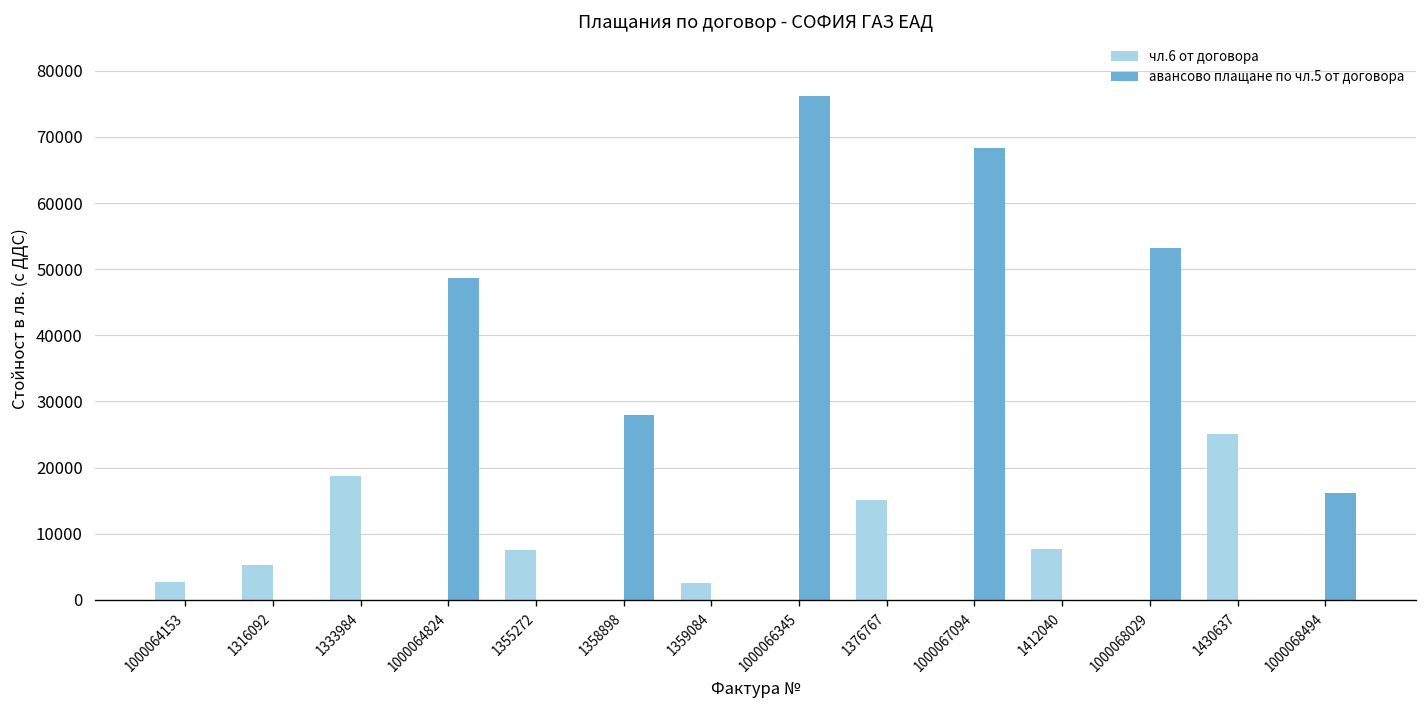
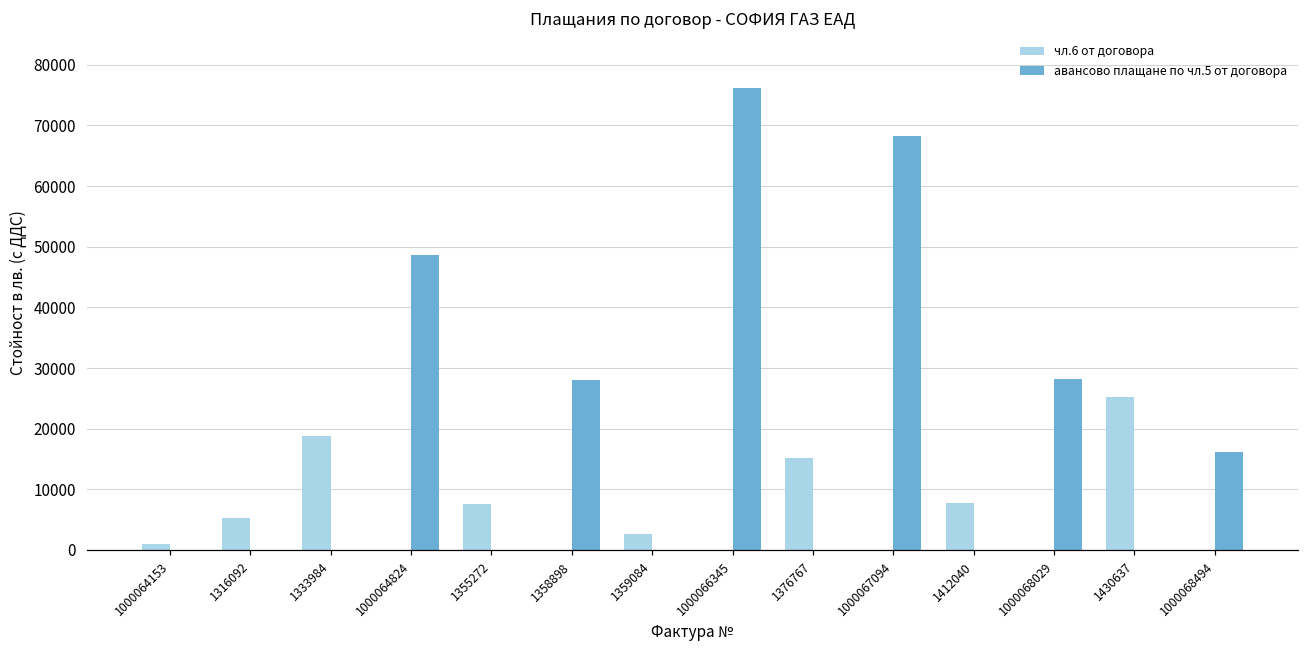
  {
    "чл.6 от договора": {
-     "1000064153": 3000,
+     "1000064153": 1000,
      "1316092": 5000,
      "1333984": 19000,
      "1000064824": 0,
      "1355272": 8000,
      "1358898": 0,
      "1359084": 3000,
      "1000066345": 0,
      "1376767": 15000,
      "1000067094": 0,
      "1412040": 8000,
      "1000068029": 0,
      "1430637": 25000,
      "1000068494": 0
    },
    "авансово плащане по чл.5 от договора": {
      "1000064153": 0,
      "1316092": 0,
      "1333984": 0,
      "1000064824": 49000,
      "1355272": 0,
      "1358898": 28000,
      "1359084": 0,
      "1000066345": 76000,
      "1376767": 0,
      "1000067094": 68000,
      "1412040": 0,
-     "1000068029": 53000,
+     "1000068029": 28000,
      "1430637": 0,
      "1000068494": 16000
    }
  }
